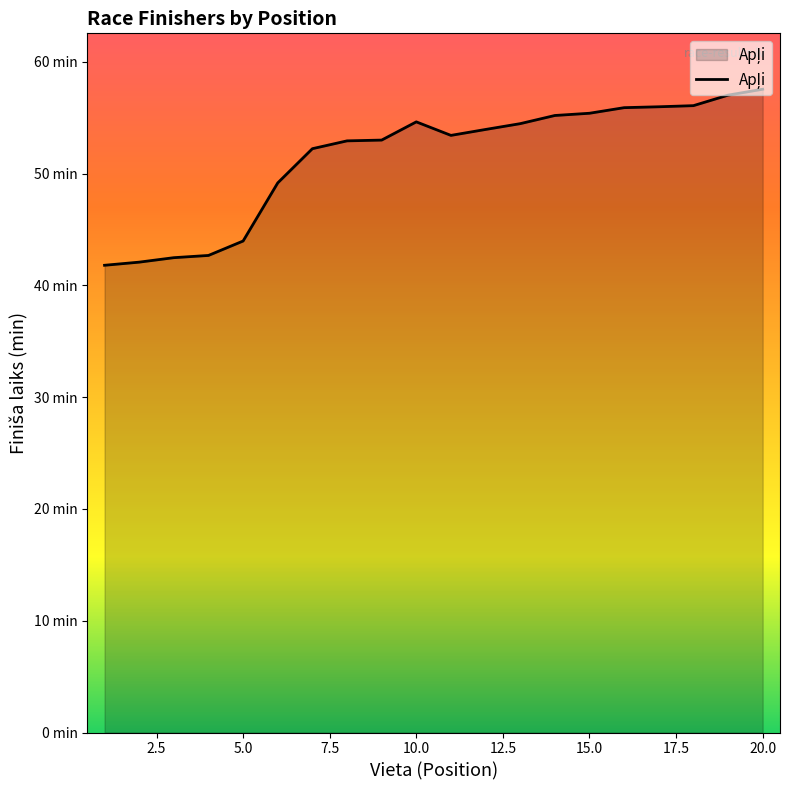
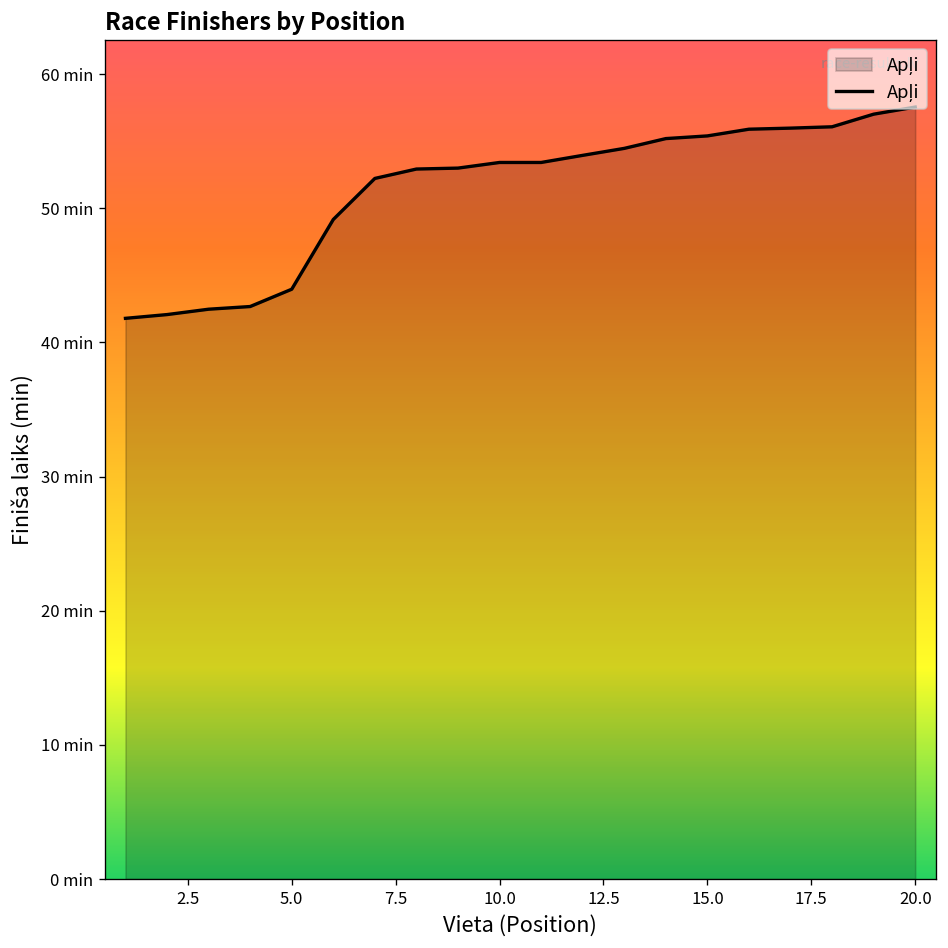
  {
    "5.0": "44.0 min",
-   "10.0": "54.6 min",
+   "10.0": "53.4 min",
    "15.0": "55.4 min"
  }
